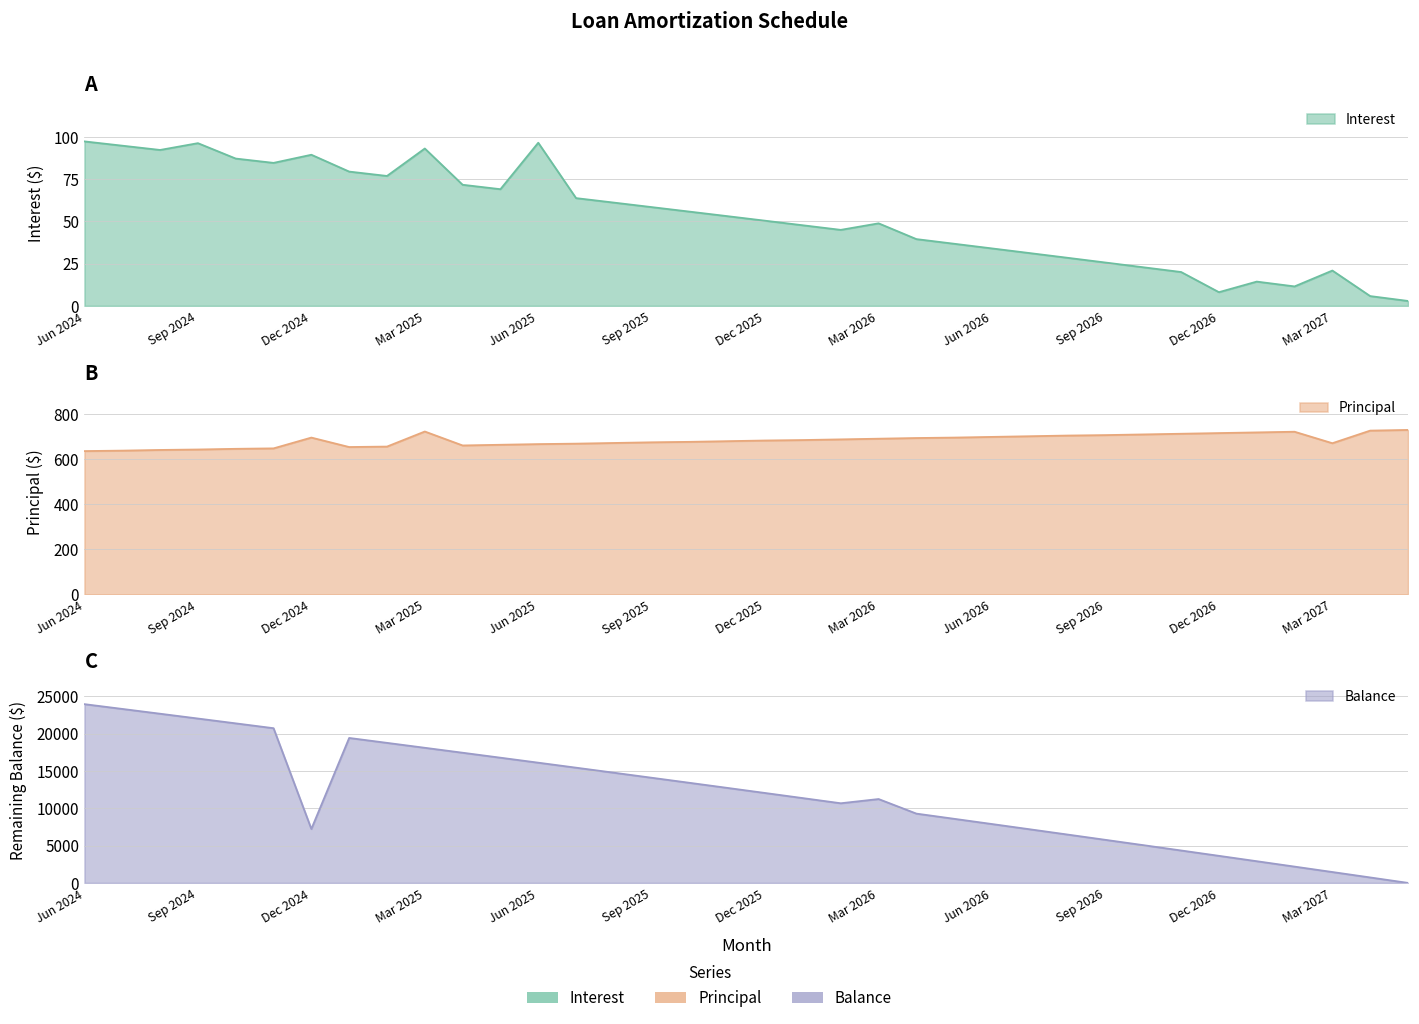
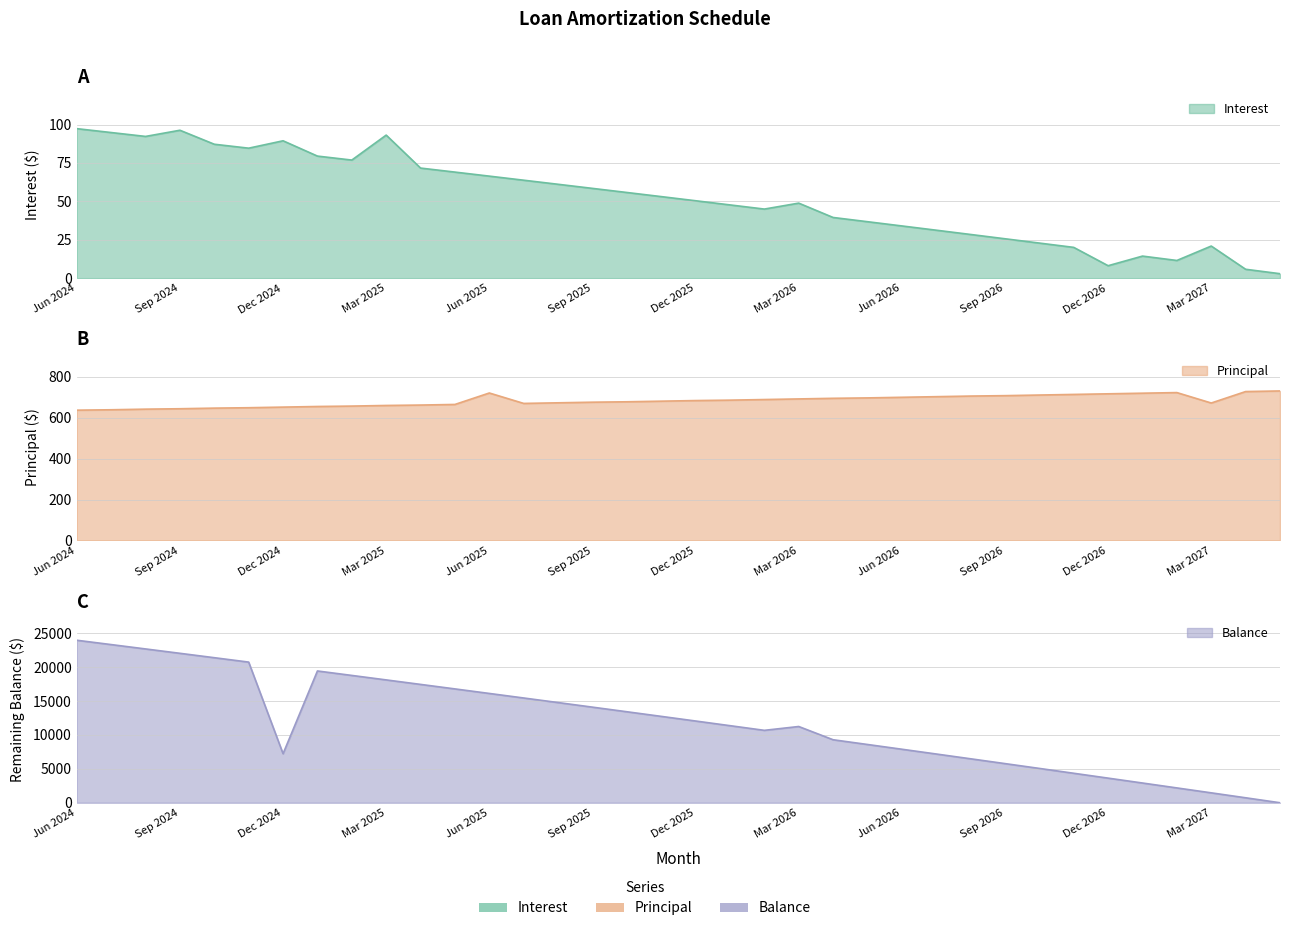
  {
    "A": {
      "Jun 2024": 97,
      "Sep 2024": 96,
      "Dec 2024": 89,
      "Mar 2025": 93,
-     "Jun 2025": 97,
+     "Jun 2025": 66,
      "Sep 2025": 58,
      "Dec 2025": 50,
      "Mar 2026": 49,
      "Jun 2026": 34,
      "Sep 2026": 26,
      "Dec 2026": 8,
      "Mar 2027": 21
    },
    "B": {
      "Jun 2024": 640,
      "Sep 2024": 640,
-     "Dec 2024": 700,
-     "Mar 2025": 720,
-     "Jun 2025": 670,
+     "Dec 2024": 650,
+     "Mar 2025": 660,
+     "Jun 2025": 720,
      "Sep 2025": 680,
      "Dec 2025": 680,
      "Mar 2026": 690,
      "Jun 2026": 700,
      "Sep 2026": 710,
      "Dec 2026": 720,
      "Mar 2027": 670
    },
    "C": {
      "Jun 2024": 24000,
      "Sep 2024": 22000,
      "Dec 2024": 7000,
      "Mar 2025": 18000,
      "Jun 2025": 16000,
      "Sep 2025": 14000,
      "Dec 2025": 12000,
      "Mar 2026": 11000,
      "Jun 2026": 8000,
      "Sep 2026": 6000,
      "Dec 2026": 4000,
      "Mar 2027": 1000
    }
  }
